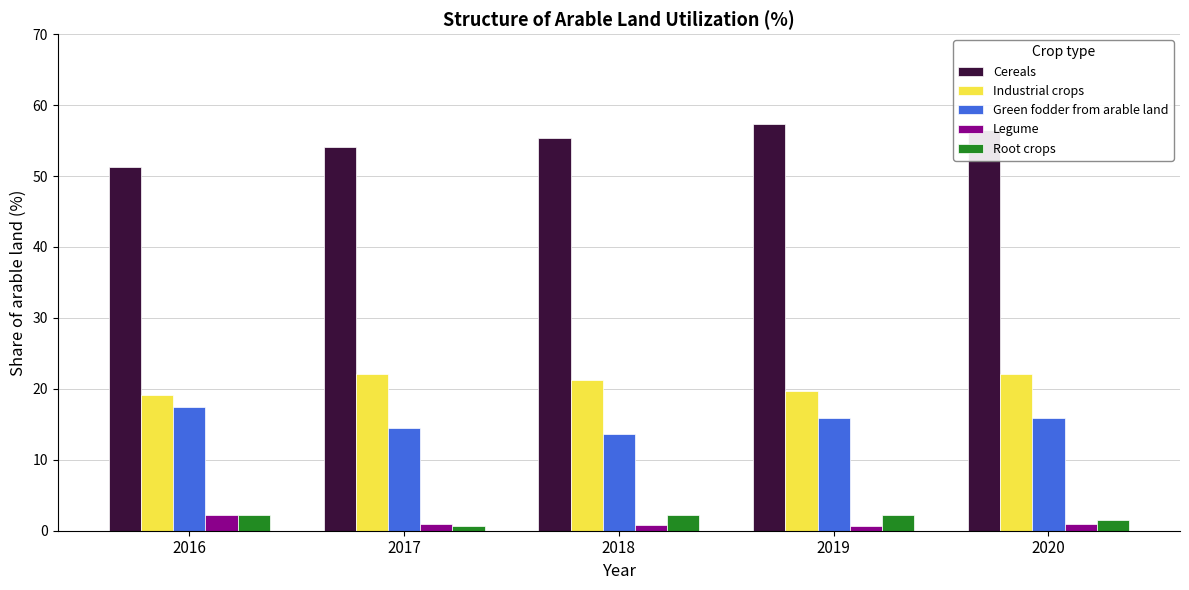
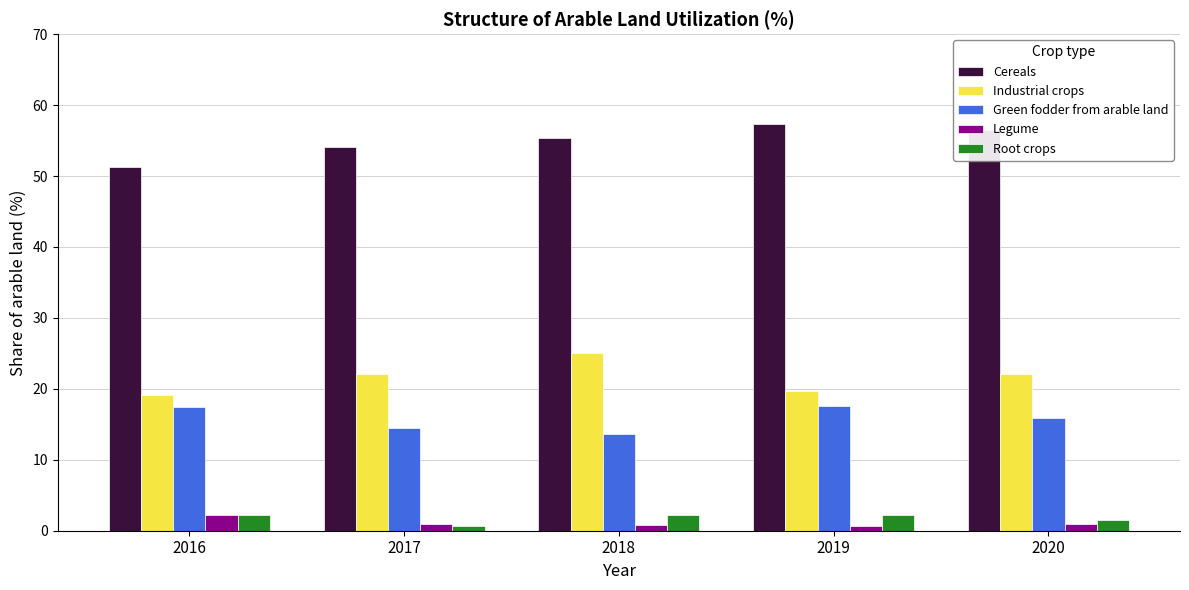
  {
    "Cereals": {
      "2016": 51,
      "2017": 54,
      "2018": 55,
      "2019": 57
    },
    "Industrial crops": {
      "2016": 19,
      "2017": 22,
-     "2018": 21,
+     "2018": 25,
      "2019": 20,
      "2020": 22
    },
    "Green fodder from arable land": {
      "2016": 17,
      "2017": 15,
      "2018": 14,
-     "2019": 16,
+     "2019": 18,
      "2020": 16
    },
    "Legume": {
      "2016": 2,
      "2017": 1,
      "2018": 1,
      "2019": 1,
      "2020": 1
    },
    "Root crops": {
      "2016": 2,
      "2017": 1,
      "2018": 2,
      "2019": 2,
      "2020": 2
    }
  }
